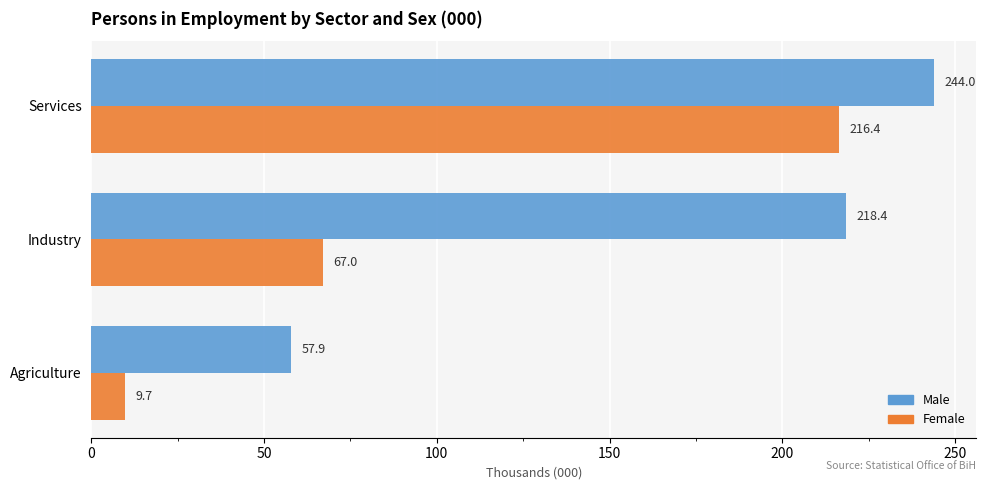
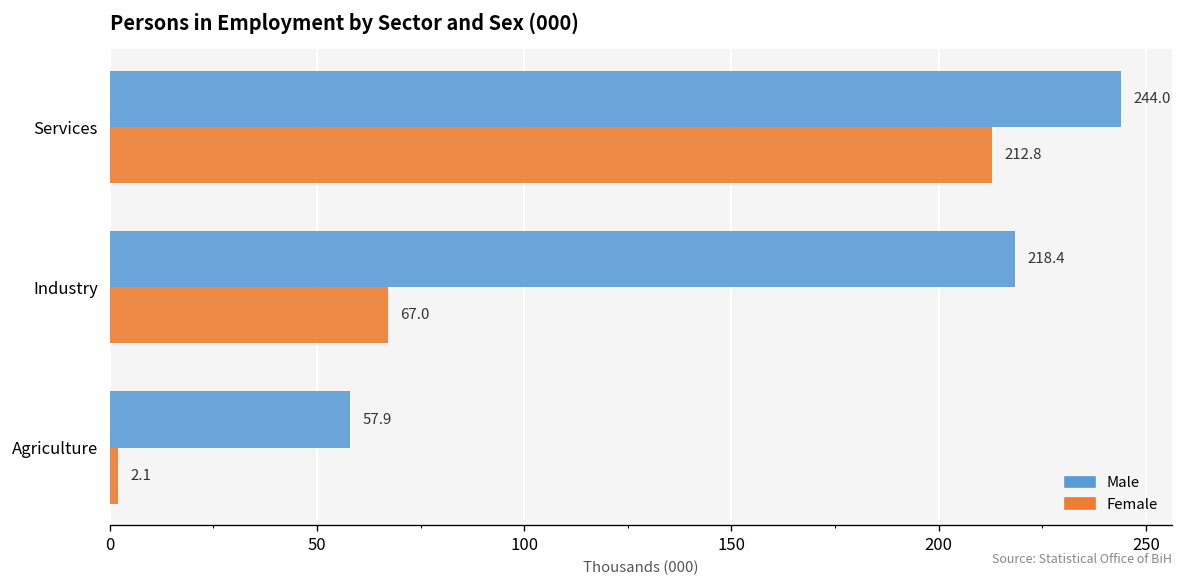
  {
    "Male": {
      "Services": 244.0,
      "Industry": 218.4,
      "Agriculture": 57.9
    },
    "Female": {
-     "Services": 216.4,
+     "Services": 212.8,
      "Industry": 67.0,
-     "Agriculture": 9.7
+     "Agriculture": 2.1
    }
  }
